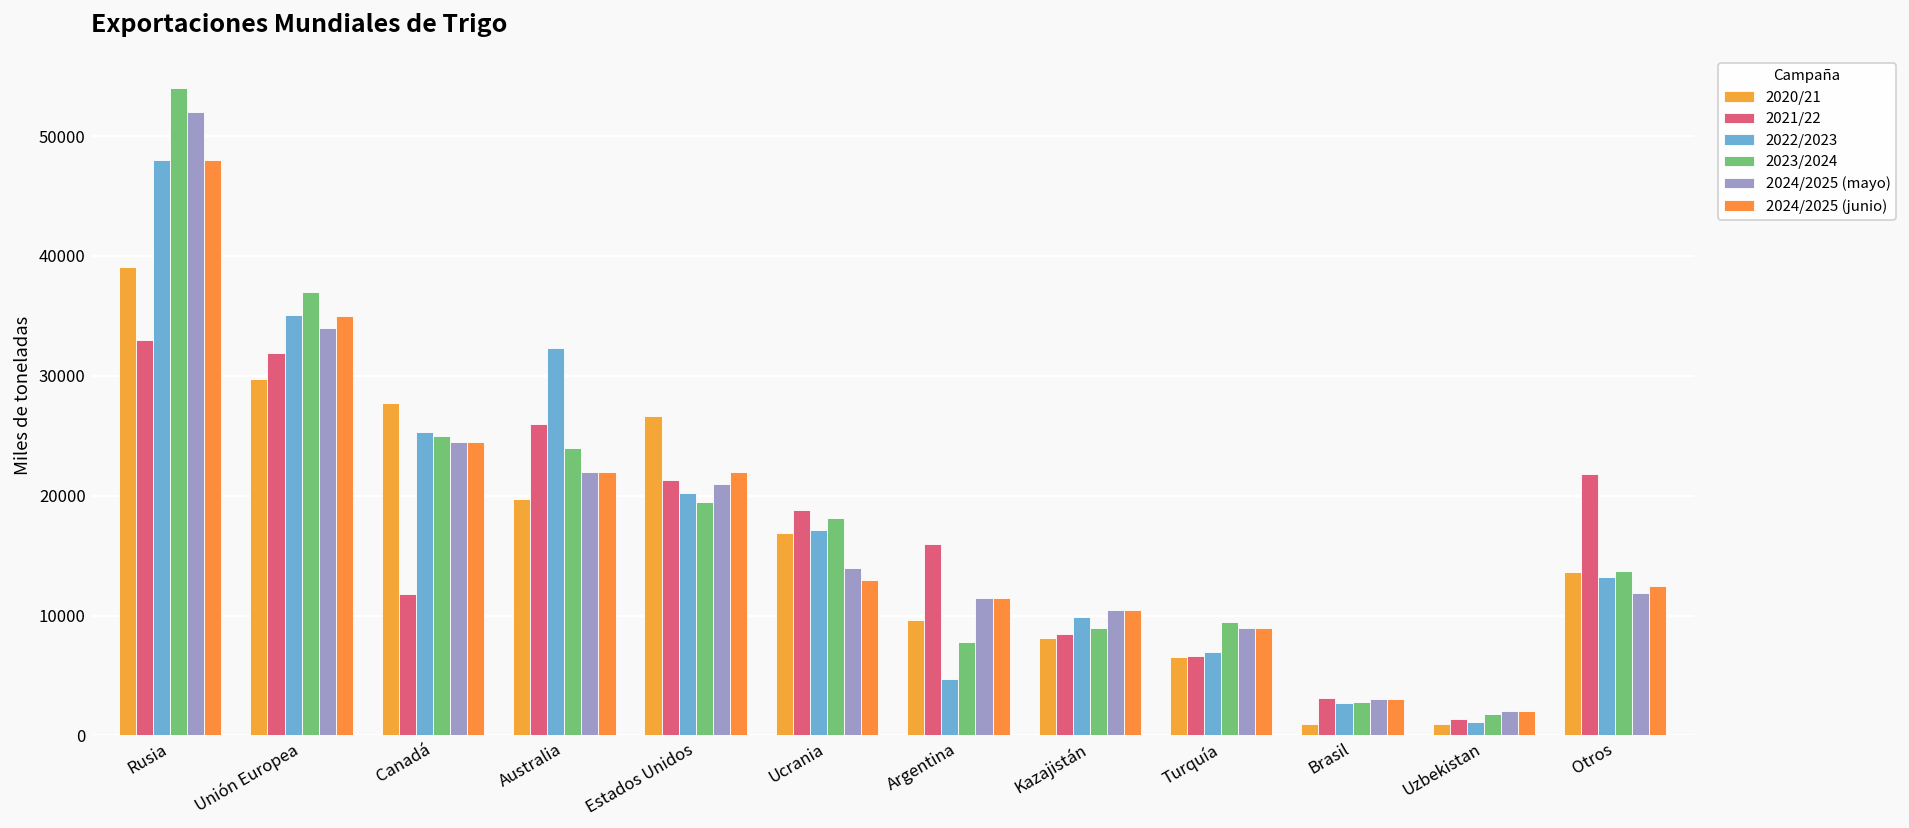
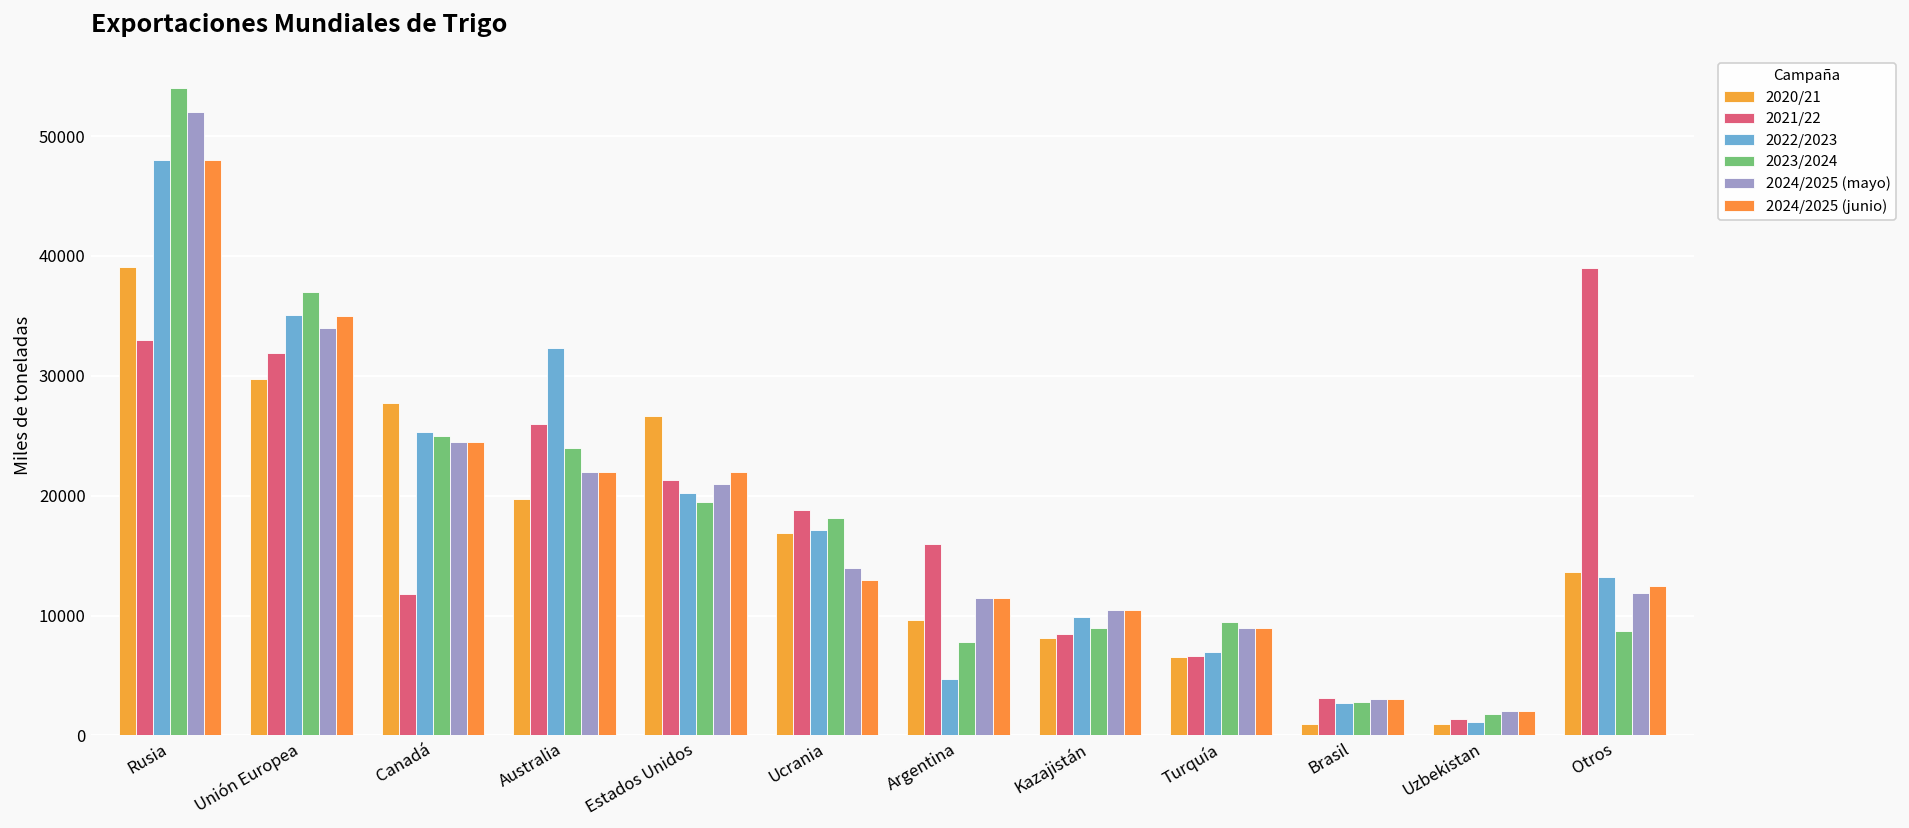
  {
    "2021/22": {
      "Rusia": 33000,
      "Unión Europea": 32000,
      "Canadá": 12000,
      "Australia": 26000,
      "Estados Unidos": 21000,
      "Ucrania": 19000,
      "Argentina": 16000,
      "Kazajistán": 8000,
      "Turquía": 7000,
      "Brasil": 3000,
      "Uzbekistan": 1000,
-     "Otros": 22000
+     "Otros": 39000
    },
    "2023/2024": {
      "Rusia": 54000,
      "Unión Europea": 37000,
      "Canadá": 25000,
      "Australia": 24000,
      "Estados Unidos": 20000,
      "Ucrania": 18000,
      "Argentina": 8000,
      "Kazajistán": 9000,
      "Turquía": 10000,
      "Brasil": 3000,
      "Uzbekistan": 2000,
-     "Otros": 14000
+     "Otros": 9000
    }
  }
